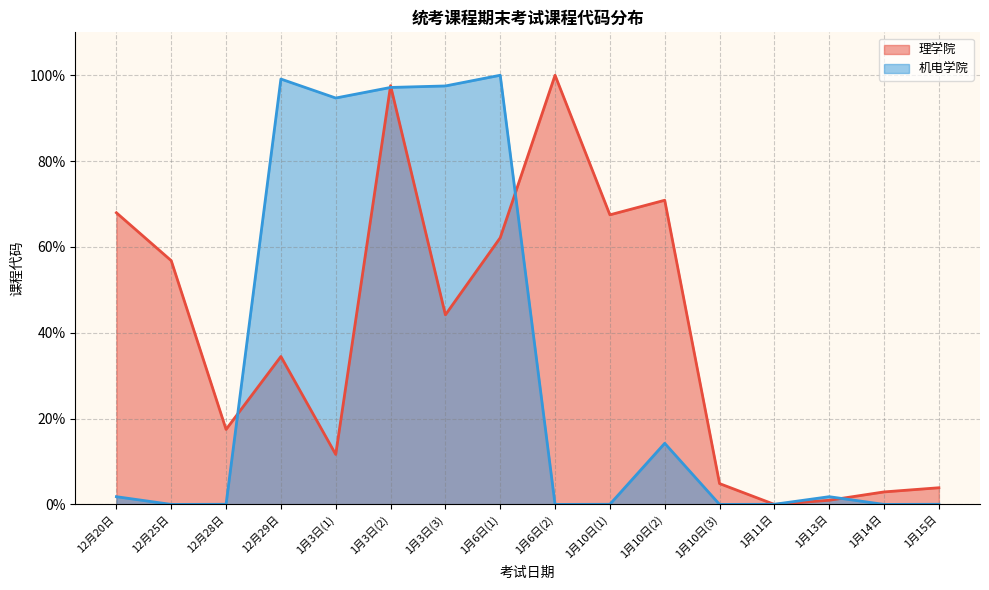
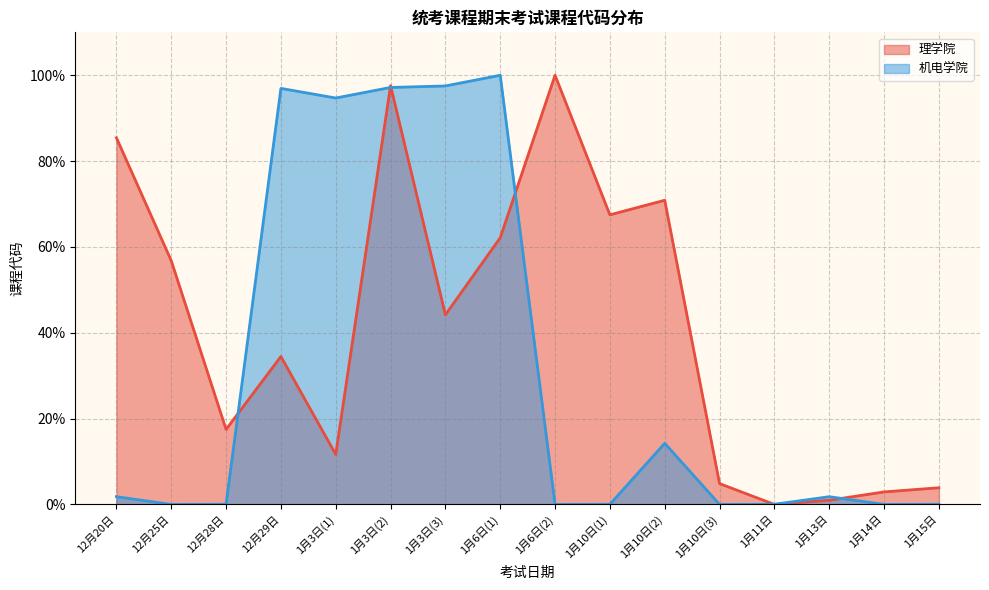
  {
    "理学院": {
-     "12月20日": "68%",
+     "12月20日": "85%",
      "12月25日": "57%",
      "12月28日": "17%",
      "12月29日": "34%",
      "1月3日(1)": "12%",
      "1月3日(3)": "44%",
      "1月6日(1)": "62%",
      "1月6日(2)": "100%",
      "1月10日(1)": "67%",
      "1月10日(2)": "71%",
      "1月10日(3)": "5%",
      "1月13日": "1%",
      "1月14日": "3%",
      "1月15日": "4%"
    },
    "机电学院": {
      "12月20日": "2%",
      "12月25日": "0%",
      "12月28日": "0%",
-     "12月29日": "99%",
+     "12月29日": "97%",
      "1月3日(1)": "95%",
      "1月3日(3)": "98%",
      "1月6日(1)": "100%",
      "1月6日(2)": "0%",
      "1月10日(1)": "0%",
      "1月10日(2)": "14%",
      "1月10日(3)": "0%",
      "1月13日": "2%",
      "1月14日": "0%",
      "1月15日": "0%"
    }
  }
